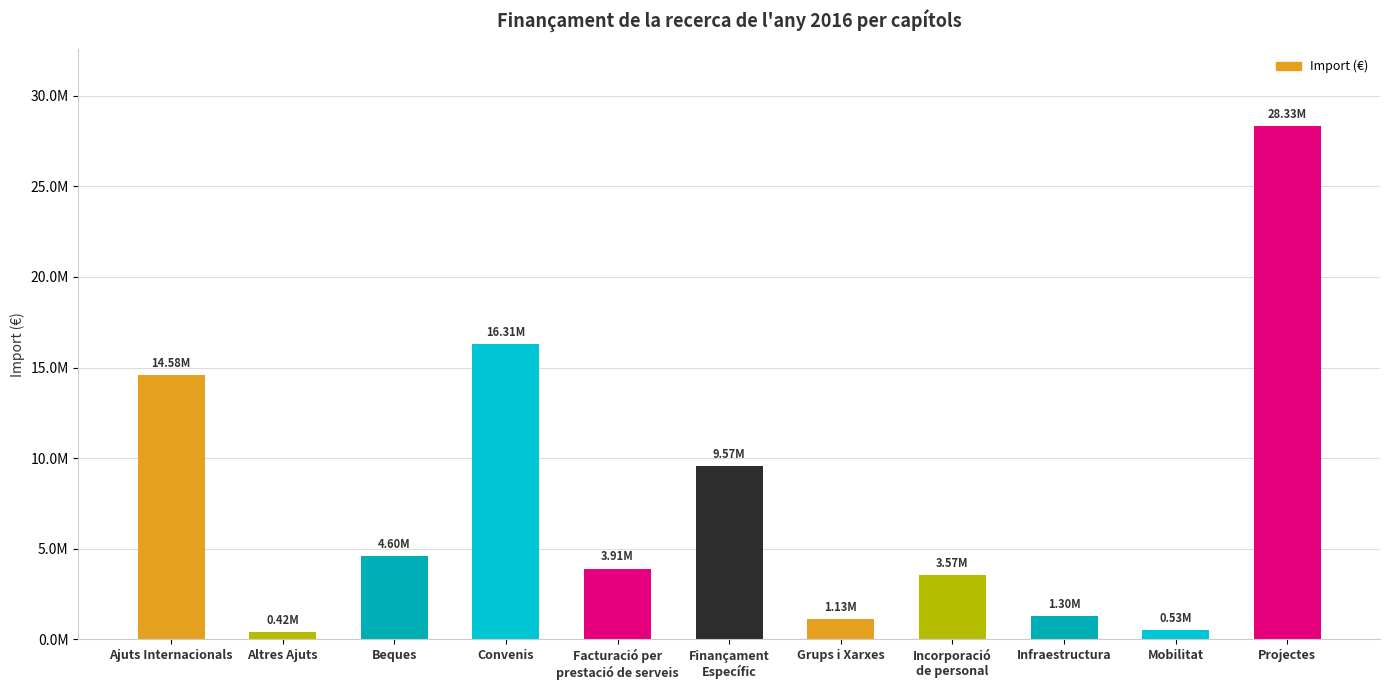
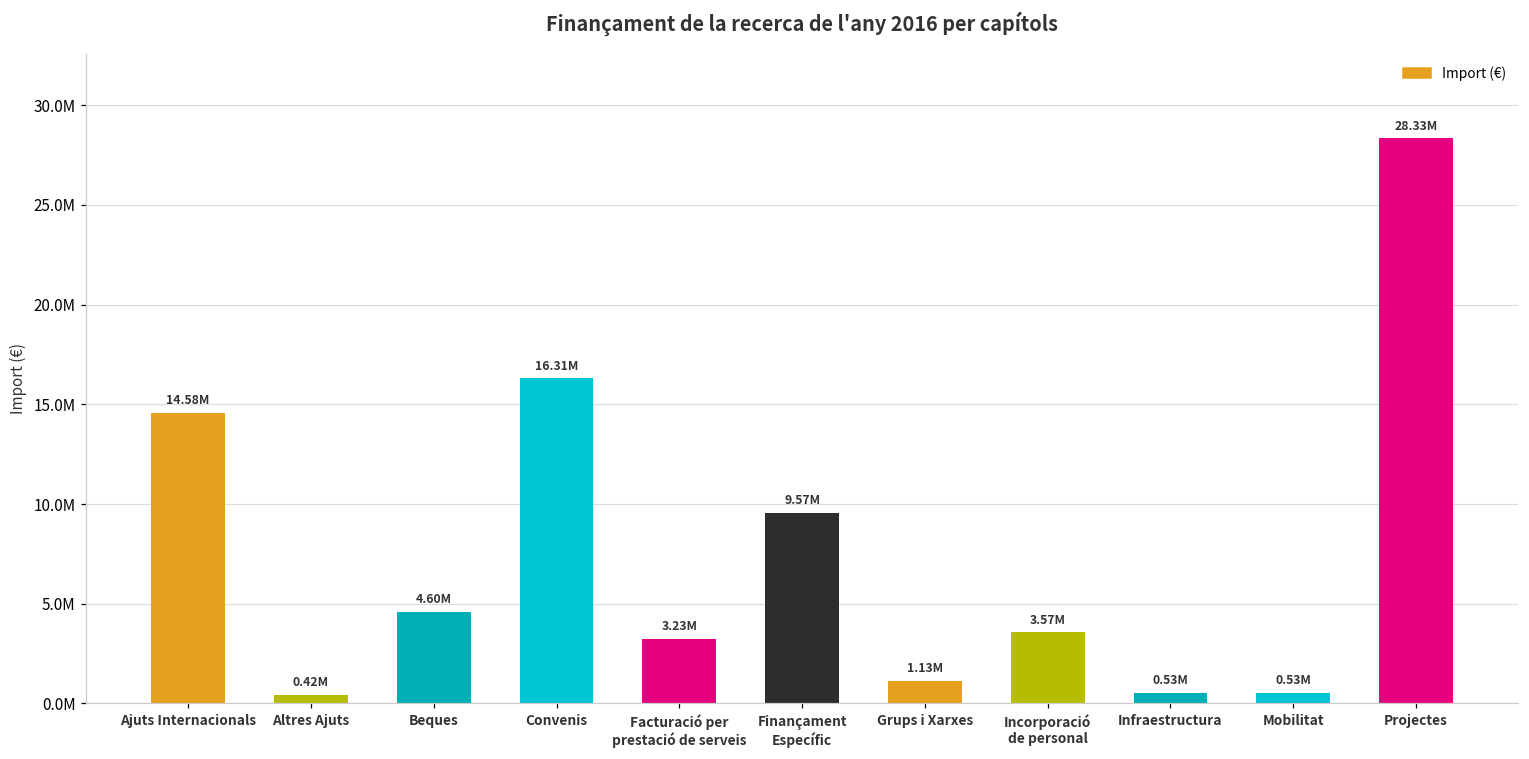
  {
    "Ajuts Internacionals": "14.58M",
    "Altres Ajuts": "0.42M",
    "Beques": "4.60M",
    "Convenis": "16.31M",
-   "Facturació per prestació de serveis": "3.91M",
+   "Facturació per prestació de serveis": "3.23M",
    "Finançament Específic": "9.57M",
    "Grups i Xarxes": "1.13M",
    "Incorporació de personal": "3.57M",
-   "Infraestructura": "1.30M",
+   "Infraestructura": "0.53M",
    "Mobilitat": "0.53M",
    "Projectes": "28.33M"
  }
